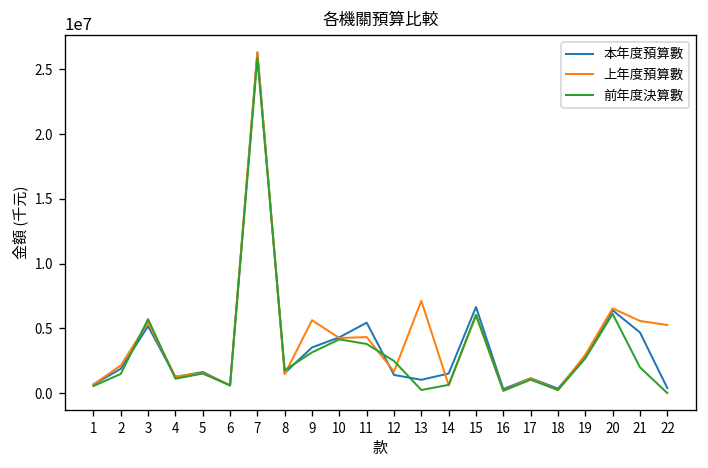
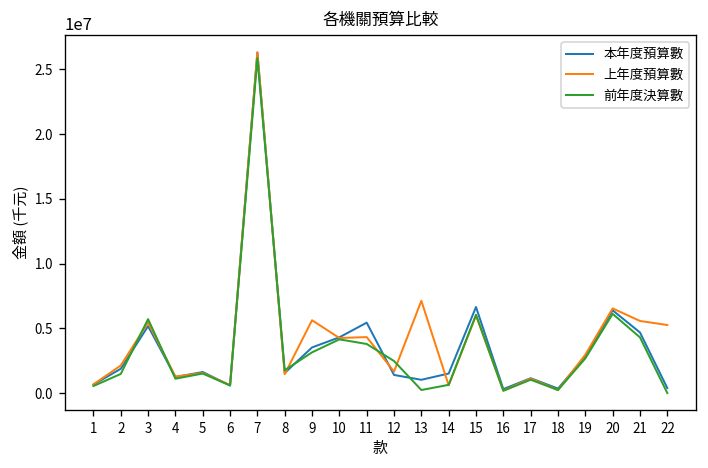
  {
    "本年度預算數": {
      "2": 1900000,
      "3": 5200000,
      "9": 3500000,
      "11": 5400000,
      "12": 1400000,
      "13": 1000000,
      "14": 1500000,
      "15": 6600000,
      "21": 4700000,
      "22": 400000
    },
    "上年度預算數": {
      "2": 2100000,
      "3": 5400000,
      "9": 5600000,
      "11": 4300000,
      "12": 1700000,
      "13": 7100000,
      "21": 5600000,
      "22": 5300000
    },
    "前年度決算數": {
      "2": 1500000,
      "3": 5700000,
      "7": 25900000,
      "9": 3100000,
      "11": 3800000,
      "12": 2500000,
      "13": 200000,
      "20": 6100000,
-     "21": 2000000,
+     "21": 4300000,
      "22": 0
    }
  }
